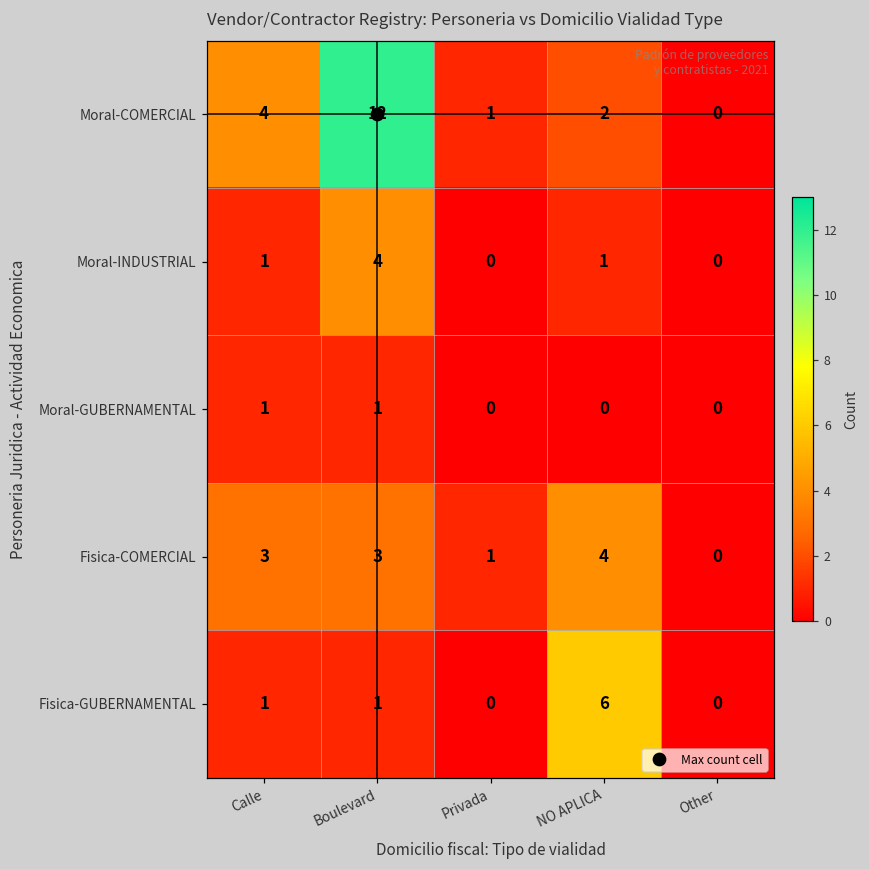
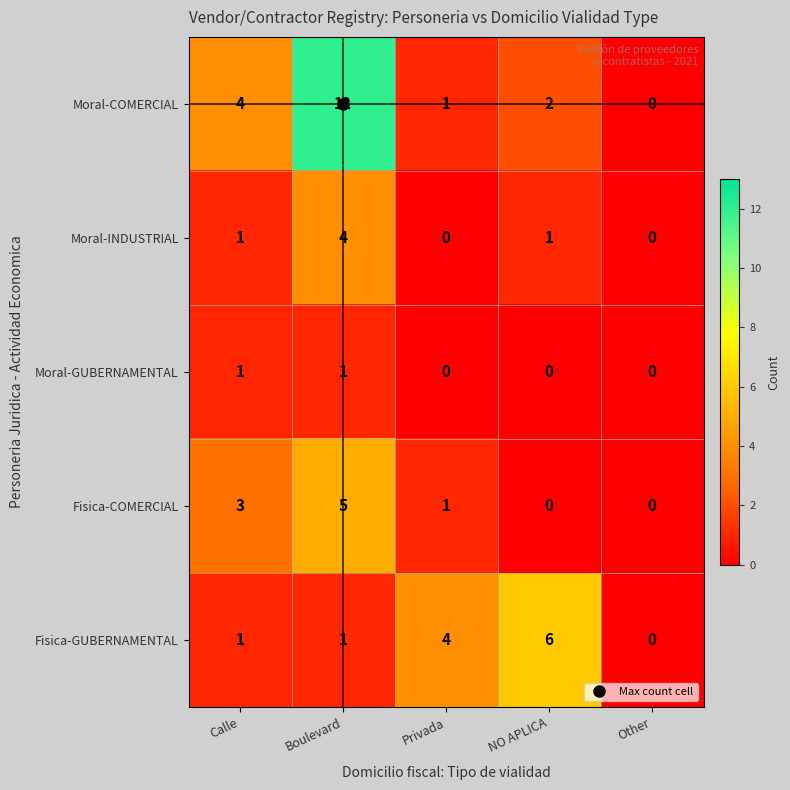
  {
    "Moral-COMERCIAL": {
      "Calle": 4,
      "Privada": 1,
      "NO APLICA": 2
    },
    "Moral-INDUSTRIAL": {
      "Calle": 1,
      "Boulevard": 4,
      "Privada": 0,
      "NO APLICA": 1,
      "Other": 0
    },
    "Moral-GUBERNAMENTAL": {
      "Calle": 1,
      "Boulevard": 1,
      "Privada": 0,
      "NO APLICA": 0,
      "Other": 0
    },
    "Fisica-COMERCIAL": {
      "Calle": 3,
-     "Boulevard": 3,
+     "Boulevard": 5,
      "Privada": 1,
-     "NO APLICA": 4,
+     "NO APLICA": 0,
      "Other": 0
    },
    "Fisica-GUBERNAMENTAL": {
      "Calle": 1,
      "Boulevard": 1,
-     "Privada": 0,
+     "Privada": 4,
      "NO APLICA": 6,
      "Other": 0
    }
  }
